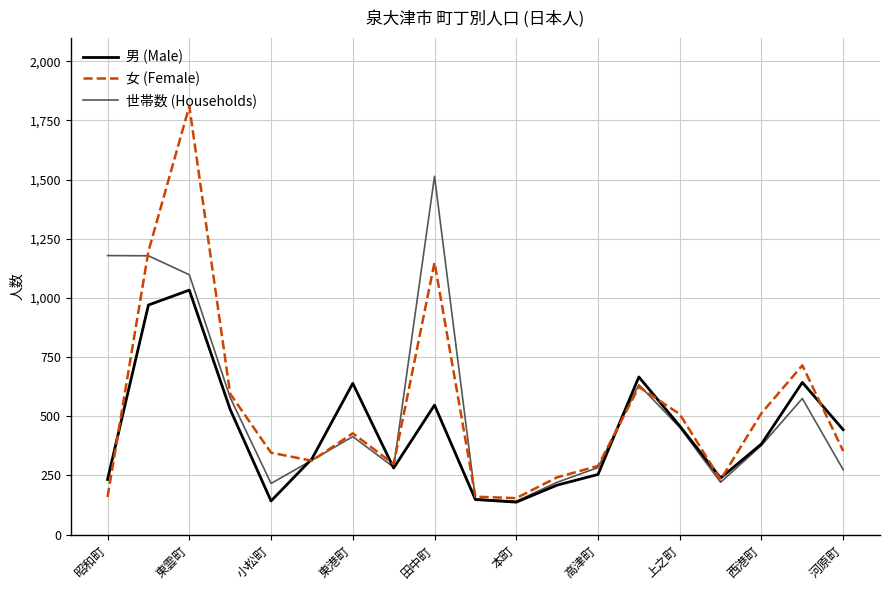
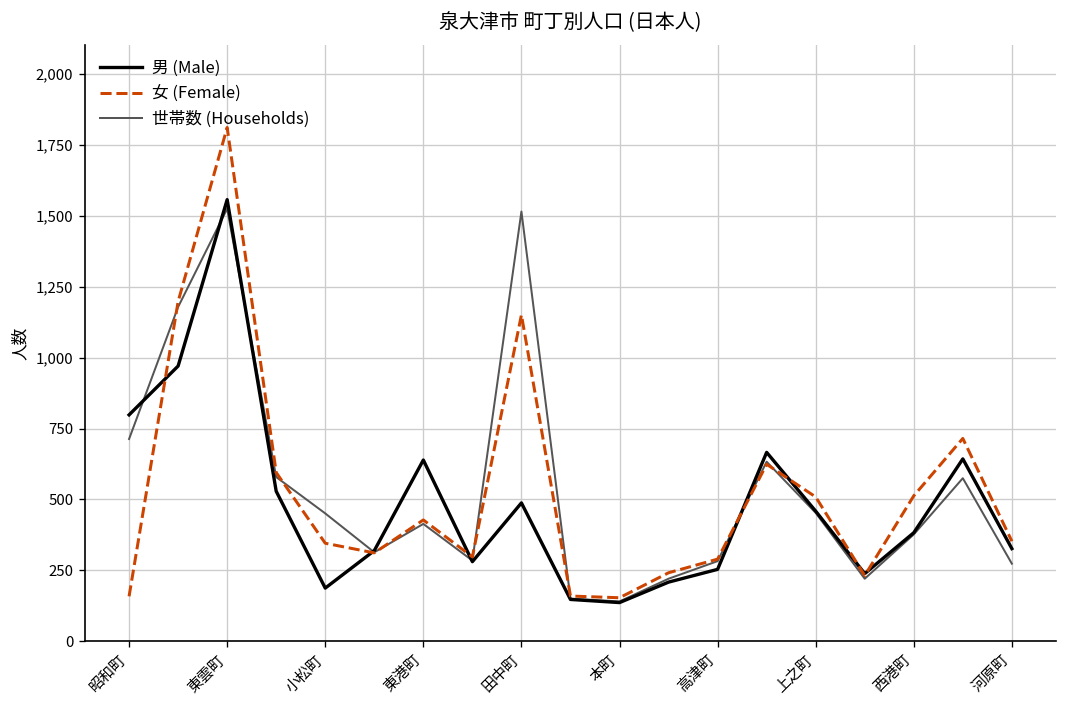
  {
    "男 (Male)": {
-     "昭和町": "230",
-     "東雲町": "1,030",
-     "小松町": "140",
+     "昭和町": "800",
+     "東雲町": "1,560",
+     "小松町": "190",
      "東港町": "640",
-     "田中町": "550",
+     "田中町": "490",
      "高津町": "250",
-     "河原町": "440"
+     "河原町": "330"
    },
    "女 (Female)": {
      "昭和町": "160",
      "東雲町": "1,810",
      "小松町": "350",
      "東港町": "430",
      "田中町": "1,150",
      "本町": "150",
      "上之町": "510",
      "西港町": "510",
      "河原町": "350"
    },
    "世帯数 (Households)": {
-     "昭和町": "1,180",
-     "東雲町": "1,100",
-     "小松町": "220",
+     "昭和町": "710",
+     "東雲町": "1,520",
+     "小松町": "450",
      "東港町": "410",
      "田中町": "1,510",
      "河原町": "270"
    }
  }
